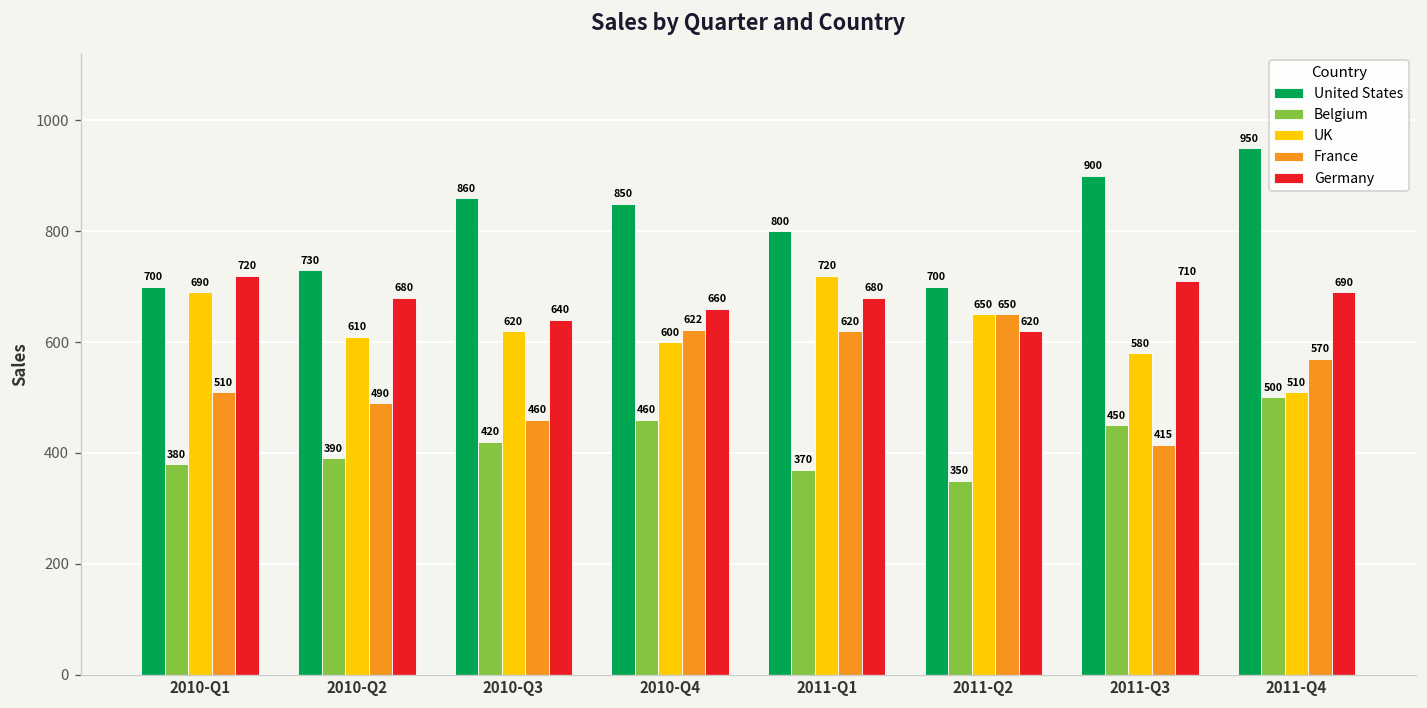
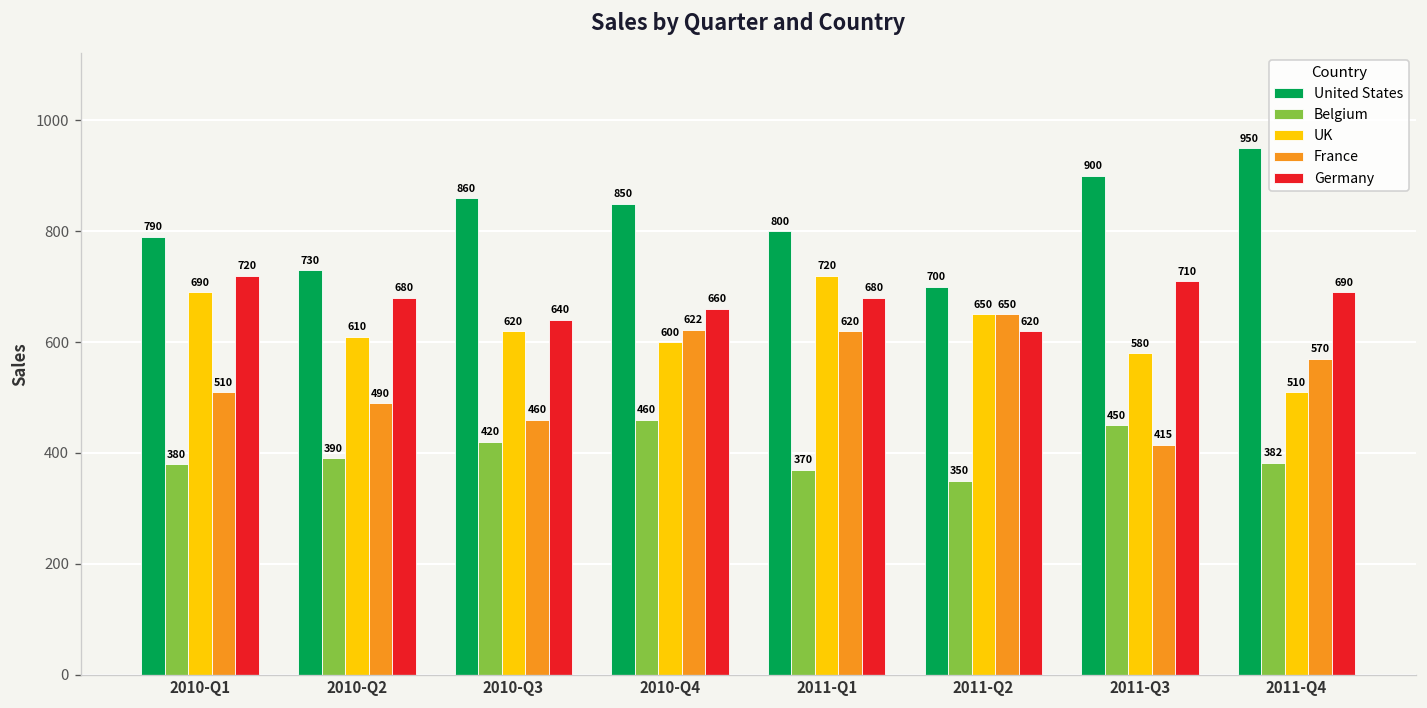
  {
    "United States": {
-     "2010-Q1": 700,
+     "2010-Q1": 790,
      "2010-Q2": 730,
      "2010-Q3": 860,
      "2010-Q4": 850,
      "2011-Q1": 800,
      "2011-Q2": 700,
      "2011-Q3": 900,
      "2011-Q4": 950
    },
    "Belgium": {
      "2010-Q1": 380,
      "2010-Q2": 390,
      "2010-Q3": 420,
      "2010-Q4": 460,
      "2011-Q1": 370,
      "2011-Q2": 350,
      "2011-Q3": 450,
-     "2011-Q4": 500
+     "2011-Q4": 382
    },
    "UK": {
      "2010-Q1": 690,
      "2010-Q2": 610,
      "2010-Q3": 620,
      "2010-Q4": 600,
      "2011-Q1": 720,
      "2011-Q2": 650,
      "2011-Q3": 580,
      "2011-Q4": 510
    },
    "France": {
      "2010-Q1": 510,
      "2010-Q2": 490,
      "2010-Q3": 460,
      "2010-Q4": 622,
      "2011-Q1": 620,
      "2011-Q2": 650,
      "2011-Q3": 415,
      "2011-Q4": 570
    },
    "Germany": {
      "2010-Q1": 720,
      "2010-Q2": 680,
      "2010-Q3": 640,
      "2010-Q4": 660,
      "2011-Q1": 680,
      "2011-Q2": 620,
      "2011-Q3": 710,
      "2011-Q4": 690
    }
  }
